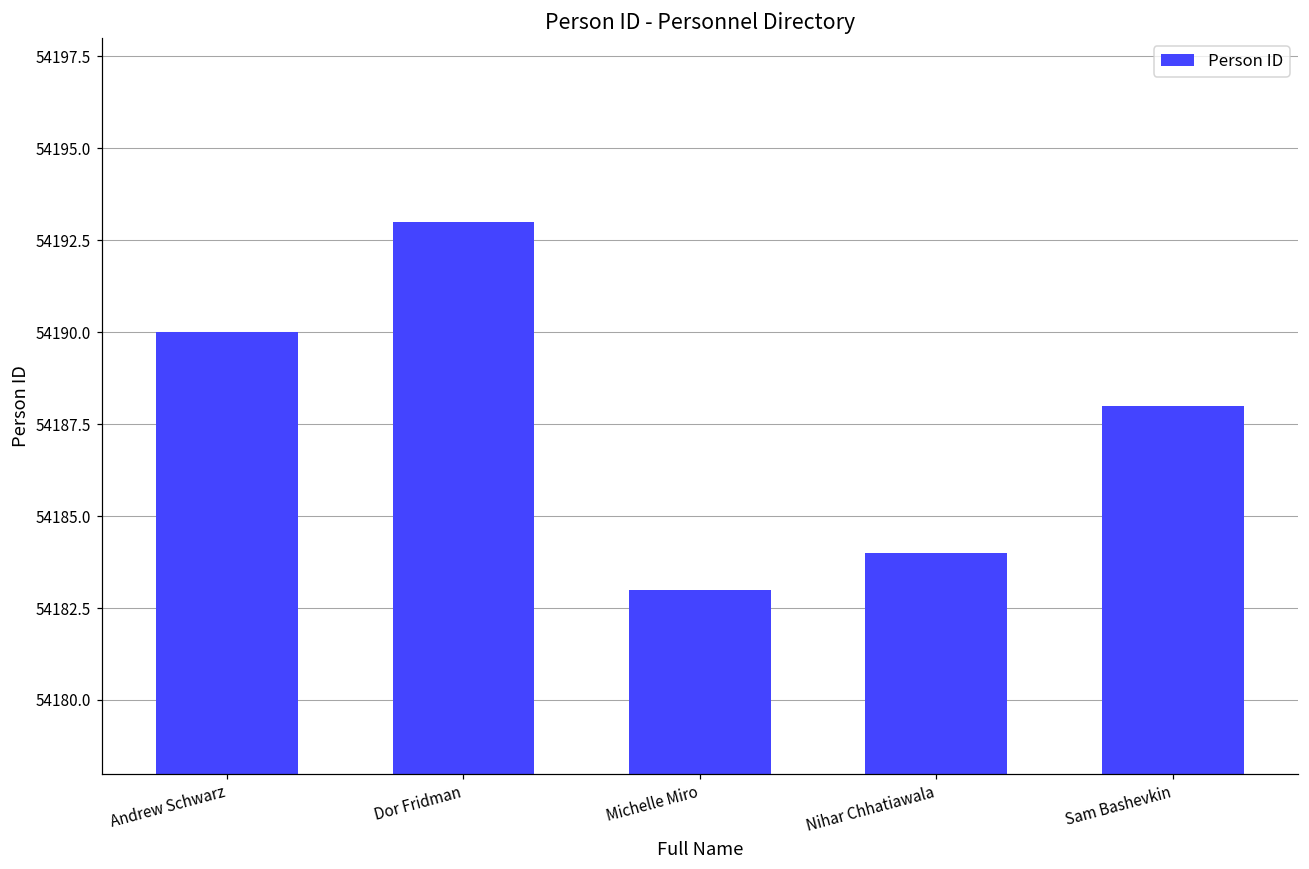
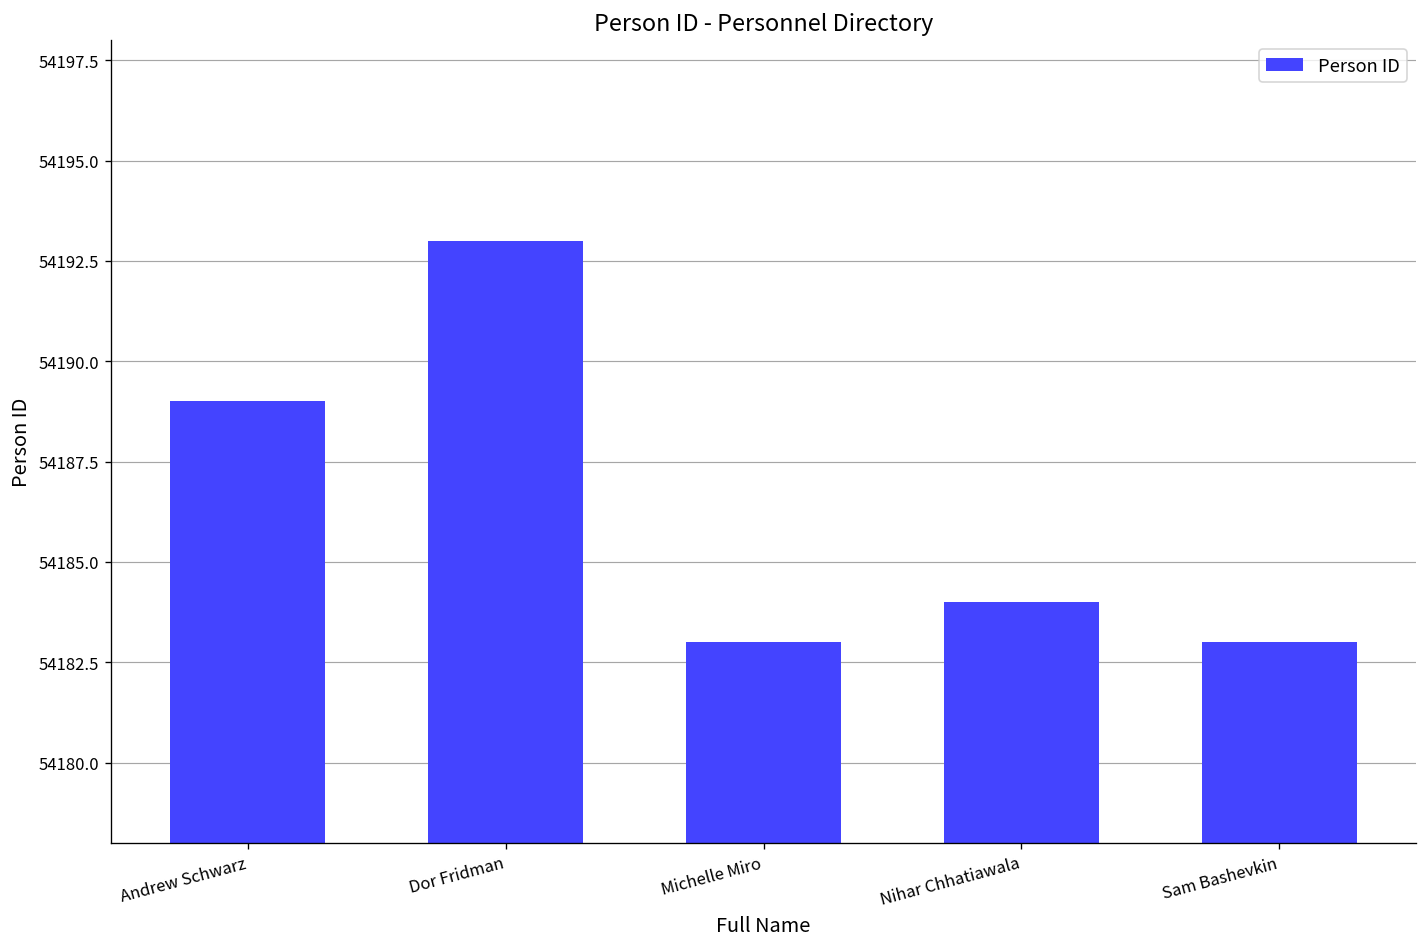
  {
-   "Andrew Schwarz": 54190,
+   "Andrew Schwarz": 54189,
    "Dor Fridman": 54193,
    "Michelle Miro": 54183,
    "Nihar Chhatiawala": 54184,
-   "Sam Bashevkin": 54188
+   "Sam Bashevkin": 54183
  }
